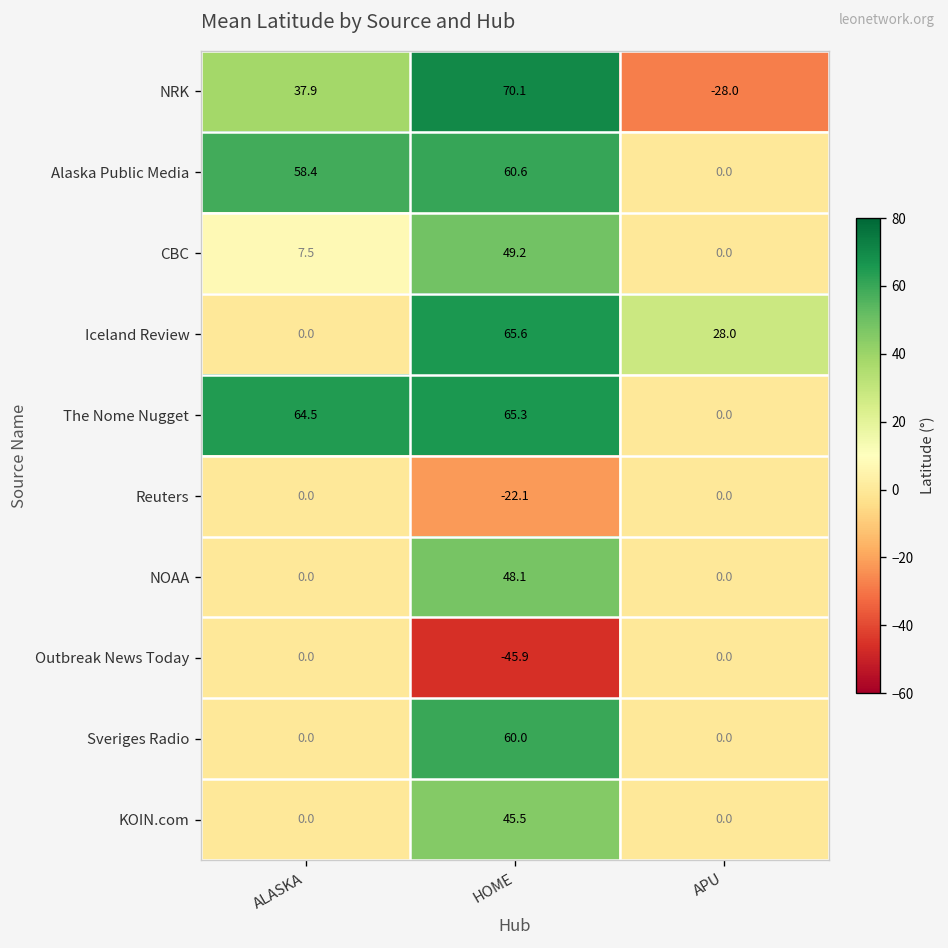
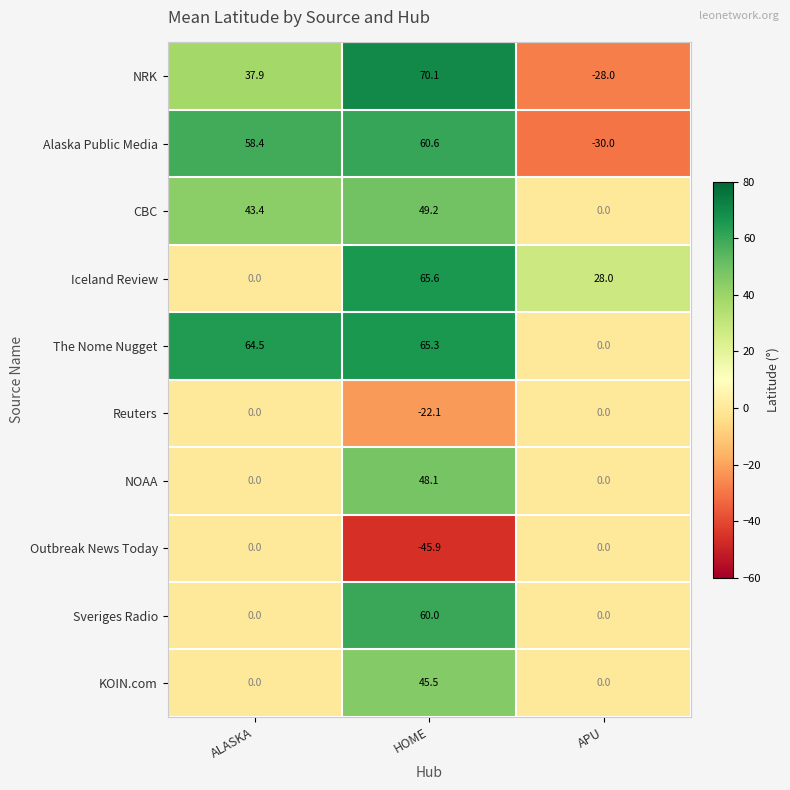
  {
    "NRK": {
      "ALASKA": 37.9,
      "HOME": 70.1,
      "APU": -28.0
    },
    "Alaska Public Media": {
      "ALASKA": 58.4,
      "HOME": 60.6,
-     "APU": 0.0
+     "APU": -30.0
    },
    "CBC": {
-     "ALASKA": 7.5,
+     "ALASKA": 43.4,
      "HOME": 49.2,
      "APU": 0.0
    },
    "Iceland Review": {
      "ALASKA": 0.0,
      "HOME": 65.6,
      "APU": 28.0
    },
    "The Nome Nugget": {
      "ALASKA": 64.5,
      "HOME": 65.3,
      "APU": 0.0
    },
    "Reuters": {
      "ALASKA": 0.0,
      "HOME": -22.1,
      "APU": 0.0
    },
    "NOAA": {
      "ALASKA": 0.0,
      "HOME": 48.1,
      "APU": 0.0
    },
    "Outbreak News Today": {
      "ALASKA": 0.0,
      "HOME": -45.9,
      "APU": 0.0
    },
    "Sveriges Radio": {
      "ALASKA": 0.0,
      "HOME": 60.0,
      "APU": 0.0
    },
    "KOIN.com": {
      "ALASKA": 0.0,
      "HOME": 45.5,
      "APU": 0.0
    }
  }
